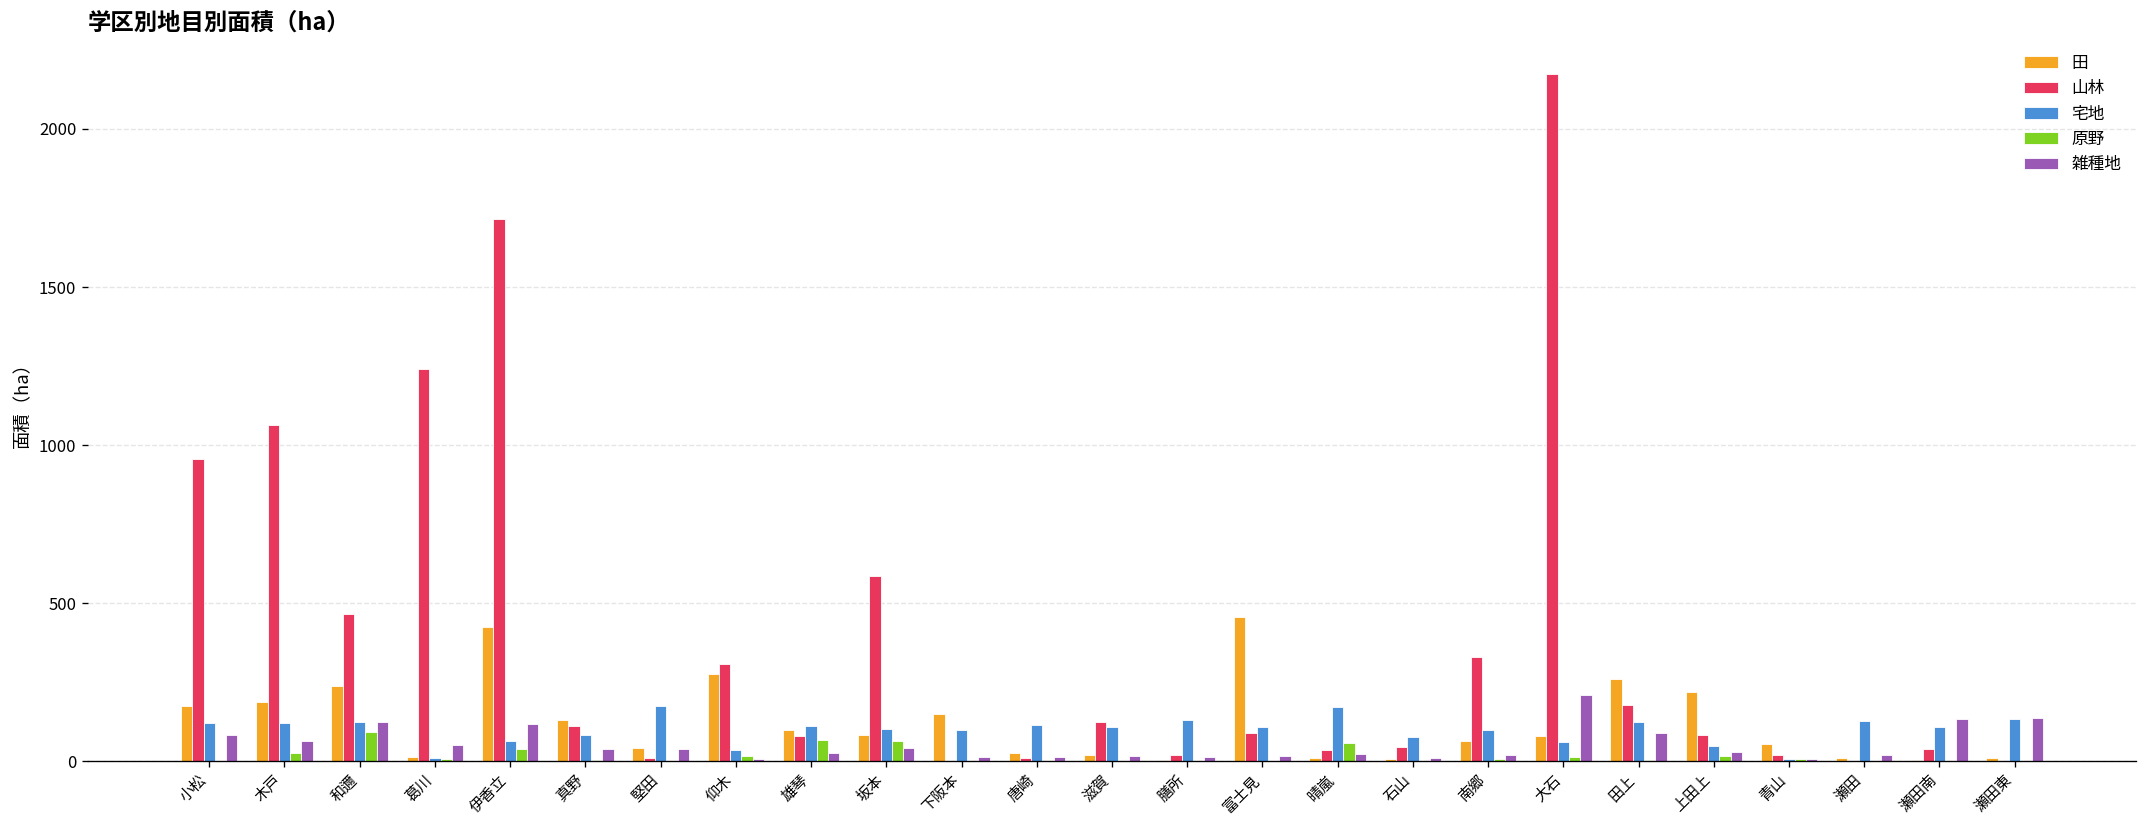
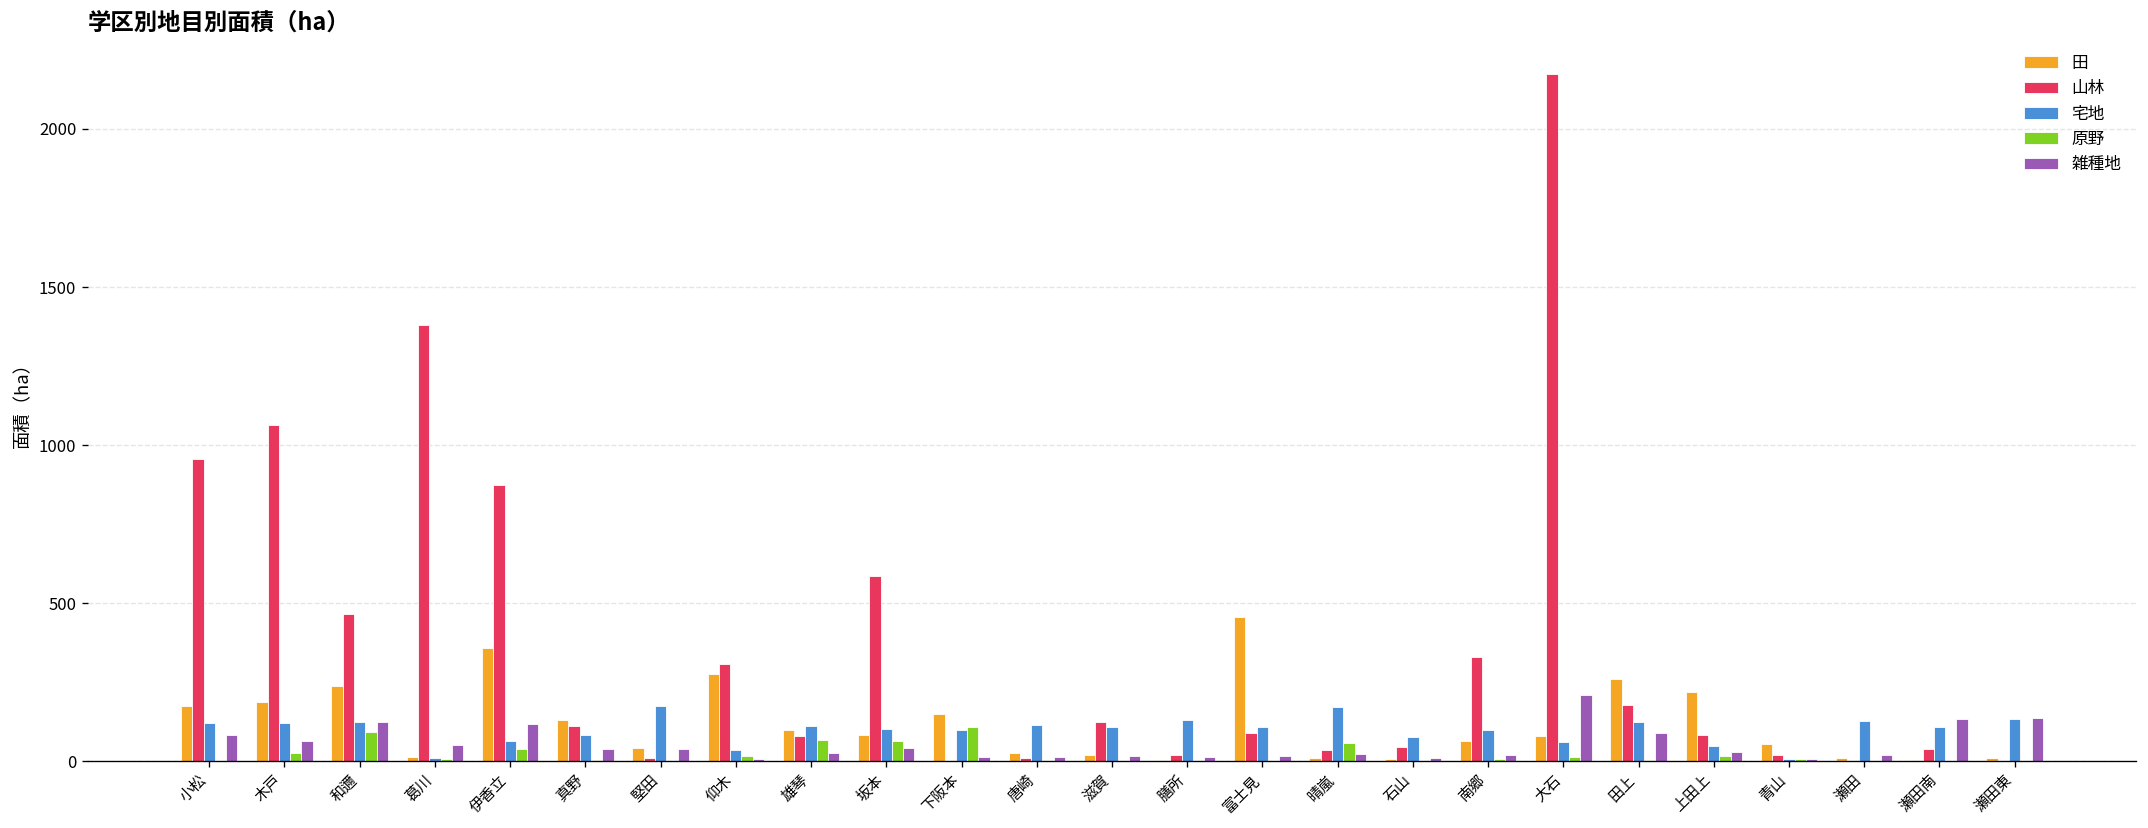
  {
    "田": {
      "小松": 180,
      "木戸": 190,
      "和邇": 240,
      "葛川": 10,
-     "伊香立": 430,
+     "伊香立": 360,
      "真野": 130,
      "堅田": 40,
      "仰木": 280,
      "雄琴": 100,
      "坂本": 80,
      "下阪本": 150,
      "唐崎": 30,
      "滋賀": 20,
      "富士見": 460,
      "晴嵐": 10,
      "南郷": 70,
      "大石": 80,
      "田上": 260,
      "上田上": 220,
      "青山": 60,
      "瀬田": 10,
      "瀬田東": 10
    },
    "山林": {
      "小松": 960,
      "木戸": 1060,
      "和邇": 470,
-     "葛川": 1240,
-     "伊香立": 1720,
+     "葛川": 1380,
+     "伊香立": 870,
      "真野": 110,
      "堅田": 10,
      "仰木": 310,
      "雄琴": 80,
      "坂本": 590,
      "唐崎": 10,
      "滋賀": 130,
      "膳所": 20,
      "富士見": 90,
      "晴嵐": 40,
      "石山": 50,
      "南郷": 330,
      "大石": 2170,
      "田上": 180,
      "上田上": 80,
      "青山": 20,
      "瀬田南": 40
    },
    "宅地": {
      "小松": 120,
      "木戸": 120,
      "和邇": 120,
      "葛川": 10,
      "伊香立": 70,
      "真野": 80,
      "堅田": 180,
      "仰木": 40,
      "雄琴": 110,
      "坂本": 100,
      "下阪本": 100,
      "唐崎": 120,
      "滋賀": 110,
      "膳所": 130,
      "富士見": 110,
      "晴嵐": 170,
      "石山": 80,
      "南郷": 100,
      "大石": 60,
      "田上": 120,
      "上田上": 50,
      "瀬田": 130,
      "瀬田南": 110,
      "瀬田東": 130
    },
    "原野": {
      "木戸": 30,
      "和邇": 90,
      "伊香立": 40,
      "仰木": 20,
      "雄琴": 70,
      "坂本": 60,
-     "下阪本": 0,
+     "下阪本": 110,
      "滋賀": 0,
      "晴嵐": 60,
      "石山": 0,
      "大石": 20,
      "上田上": 20
    },
    "雑種地": {
      "小松": 80,
      "木戸": 70,
      "和邇": 130,
      "葛川": 50,
      "伊香立": 120,
      "真野": 40,
      "堅田": 40,
      "雄琴": 30,
      "坂本": 40,
      "下阪本": 10,
      "唐崎": 10,
      "滋賀": 20,
      "膳所": 10,
      "富士見": 20,
      "晴嵐": 20,
      "石山": 10,
      "南郷": 20,
      "大石": 210,
      "田上": 90,
      "上田上": 30,
      "瀬田": 20,
      "瀬田南": 130,
      "瀬田東": 140
    }
  }
